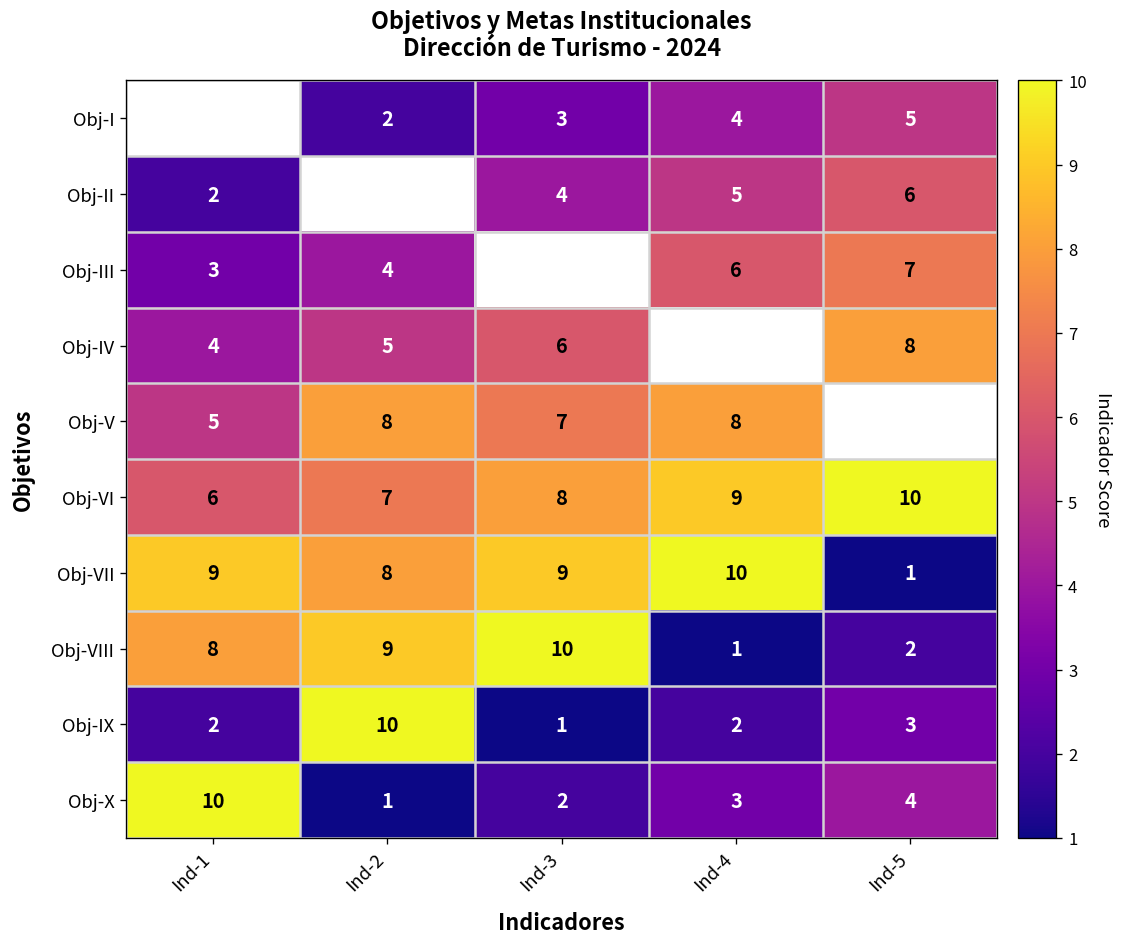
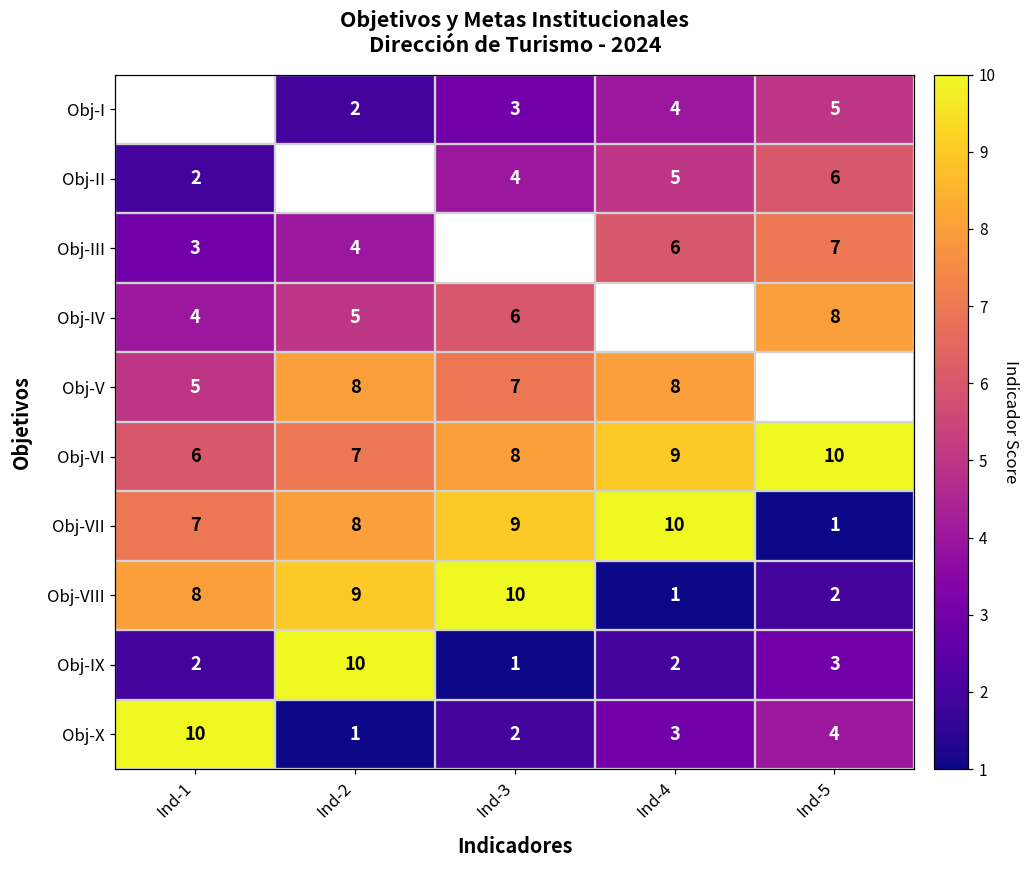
  {
    "Obj-I": {
      "Ind-2": 2,
      "Ind-3": 3,
      "Ind-4": 4,
      "Ind-5": 5
    },
    "Obj-II": {
      "Ind-1": 2,
      "Ind-3": 4,
      "Ind-4": 5,
      "Ind-5": 6
    },
    "Obj-III": {
      "Ind-1": 3,
      "Ind-2": 4,
      "Ind-4": 6,
      "Ind-5": 7
    },
    "Obj-IV": {
      "Ind-1": 4,
      "Ind-2": 5,
      "Ind-3": 6,
      "Ind-5": 8
    },
    "Obj-V": {
      "Ind-1": 5,
      "Ind-2": 8,
      "Ind-3": 7,
      "Ind-4": 8
    },
    "Obj-VI": {
      "Ind-1": 6,
      "Ind-2": 7,
      "Ind-3": 8,
      "Ind-4": 9,
      "Ind-5": 10
    },
    "Obj-VII": {
-     "Ind-1": 9,
+     "Ind-1": 7,
      "Ind-2": 8,
      "Ind-3": 9,
      "Ind-4": 10,
      "Ind-5": 1
    },
    "Obj-VIII": {
      "Ind-1": 8,
      "Ind-2": 9,
      "Ind-3": 10,
      "Ind-4": 1,
      "Ind-5": 2
    },
    "Obj-IX": {
      "Ind-1": 2,
      "Ind-2": 10,
      "Ind-3": 1,
      "Ind-4": 2,
      "Ind-5": 3
    },
    "Obj-X": {
      "Ind-1": 10,
      "Ind-2": 1,
      "Ind-3": 2,
      "Ind-4": 3,
      "Ind-5": 4
    }
  }
